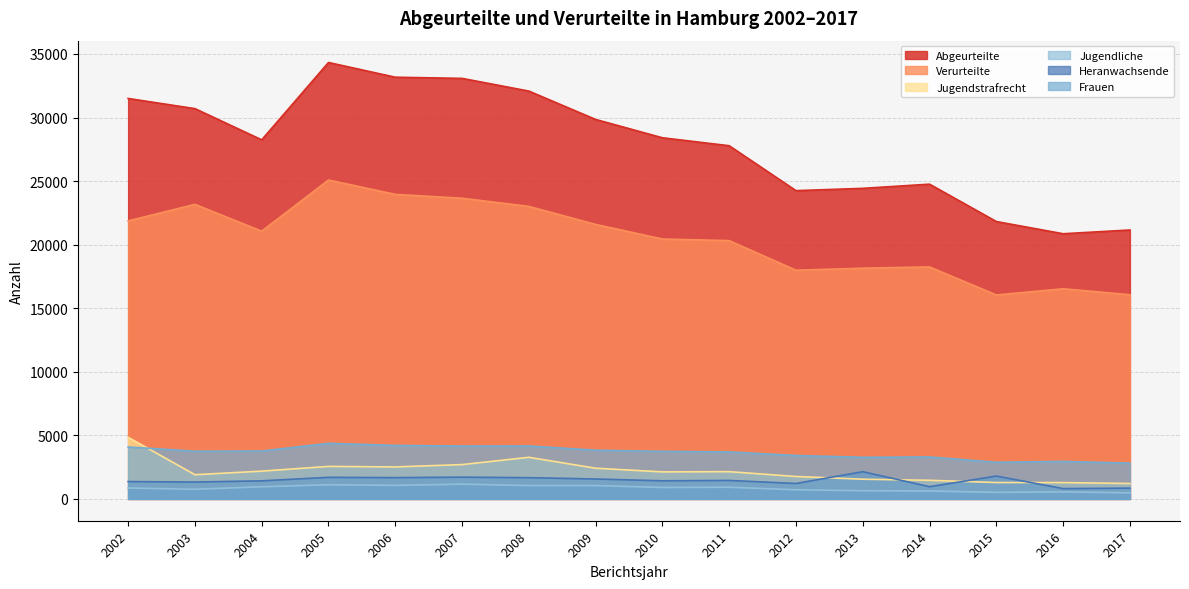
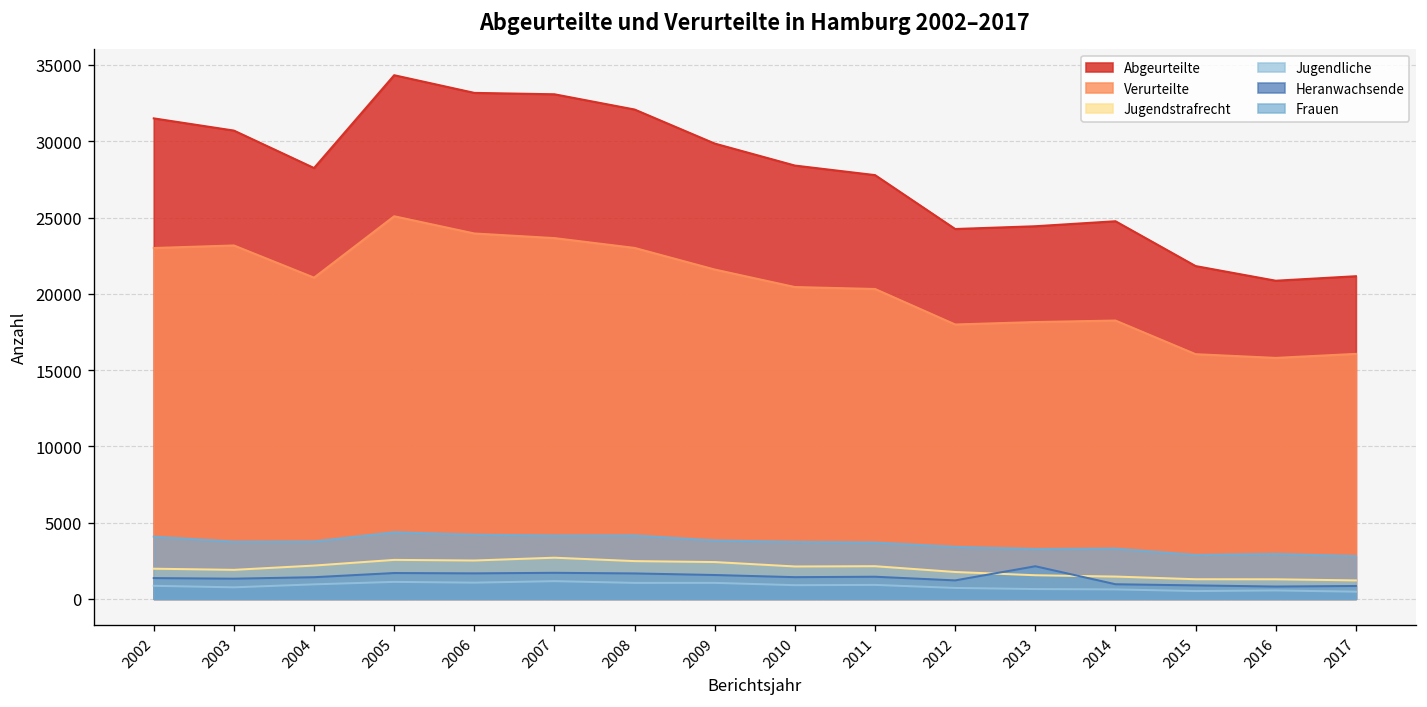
  {
    "Abgeurteilte": {
      "2002": 31500,
      "2003": 30700,
      "2004": 28200,
      "2005": 34300,
      "2006": 33200,
      "2007": 33100,
      "2008": 32100,
      "2009": 29800,
      "2010": 28400,
      "2011": 27800,
      "2012": 24200,
      "2013": 24400,
      "2014": 24800,
      "2015": 21800,
      "2016": 20900,
      "2017": 21200
    },
    "Verurteilte": {
-     "2002": 21900,
+     "2002": 23000,
      "2003": 23200,
      "2004": 21100,
      "2005": 25100,
      "2006": 24000,
      "2007": 23700,
      "2008": 23000,
      "2009": 21600,
      "2010": 20400,
      "2011": 20300,
      "2012": 18000,
      "2013": 18200,
      "2014": 18200,
      "2015": 16000,
-     "2016": 16500,
+     "2016": 15800,
      "2017": 16100
    },
    "Jugendstrafrecht": {
-     "2002": 4800,
+     "2002": 2000,
      "2003": 1900,
      "2004": 2200,
      "2005": 2600,
      "2006": 2500,
      "2007": 2700,
-     "2008": 3300,
+     "2008": 2500,
      "2009": 2400,
      "2010": 2100,
      "2011": 2100,
      "2012": 1800,
      "2013": 1600,
      "2014": 1500,
      "2015": 1300,
      "2016": 1300,
      "2017": 1200
    },
    "Heranwachsende": {
      "2002": 1400,
      "2003": 1300,
      "2004": 1400,
      "2005": 1700,
      "2006": 1700,
      "2007": 1700,
      "2008": 1700,
      "2009": 1600,
      "2010": 1400,
      "2011": 1500,
      "2012": 1200,
      "2013": 2100,
      "2014": 1000,
-     "2015": 1800,
+     "2015": 900,
      "2016": 800,
      "2017": 800
    }
  }
